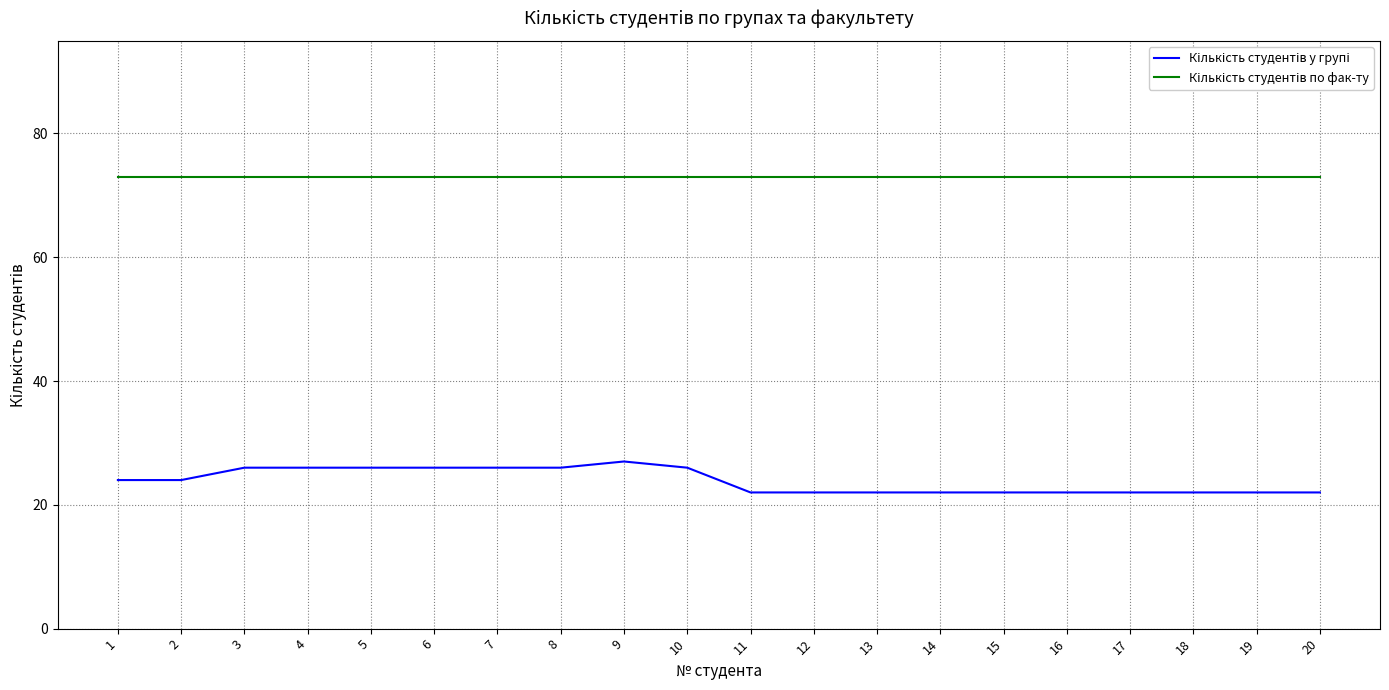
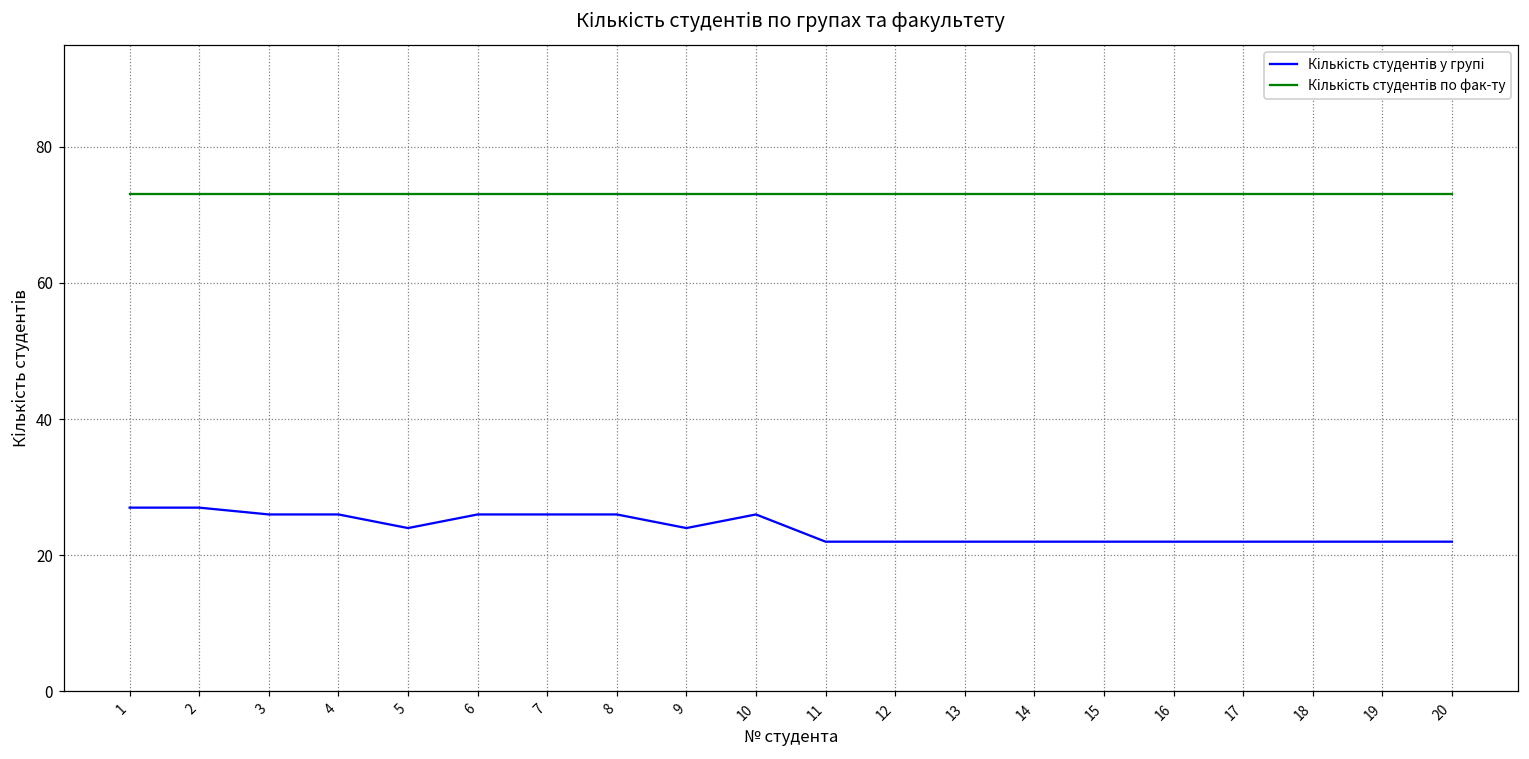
  {
    "Кількість студентів у групі": {
-     "1": 24,
-     "2": 24,
+     "1": 27,
+     "2": 27,
      "3": 26,
      "4": 26,
-     "5": 26,
+     "5": 24,
      "6": 26,
      "7": 26,
      "8": 26,
-     "9": 27,
+     "9": 24,
      "10": 26,
      "11": 22,
      "12": 22,
      "13": 22,
      "14": 22,
      "15": 22,
      "16": 22,
      "17": 22,
      "18": 22,
      "19": 22,
      "20": 22
    },
    "Кількість студентів по фак-ту": {
      "1": 73,
      "2": 73,
      "3": 73,
      "4": 73,
      "5": 73,
      "6": 73,
      "7": 73,
      "8": 73,
      "9": 73,
      "10": 73,
      "11": 73,
      "12": 73,
      "13": 73,
      "14": 73,
      "15": 73,
      "16": 73,
      "17": 73,
      "18": 73,
      "19": 73,
      "20": 73
    }
  }
